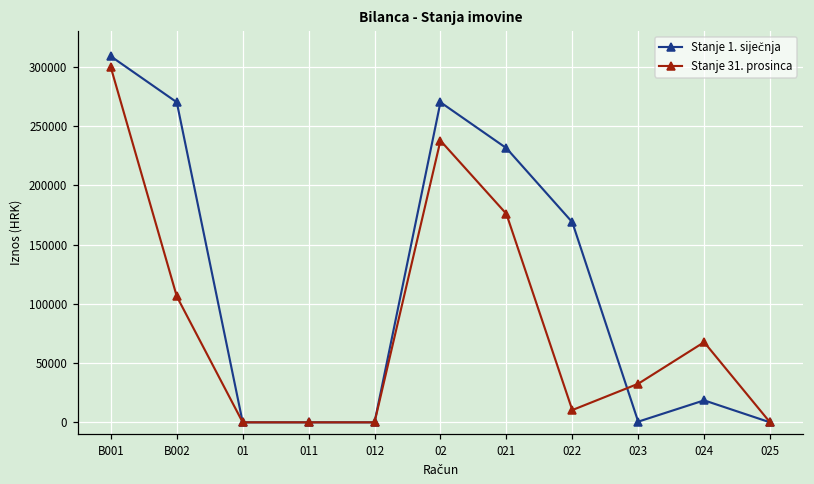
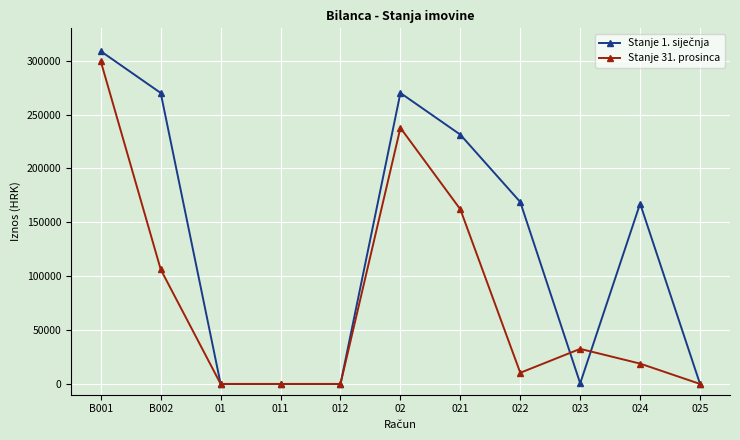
  {
    "Stanje 1. siječnja": {
      "B001": 309000,
      "B002": 270000,
      "02": 270000,
      "021": 231000,
      "022": 169000,
      "023": 1000,
-     "024": 19000
+     "024": 167000
    },
    "Stanje 31. prosinca": {
      "B001": 299000,
      "B002": 106000,
      "02": 238000,
-     "021": 176000,
+     "021": 162000,
      "022": 10000,
      "023": 33000,
-     "024": 68000
+     "024": 19000
    }
  }
